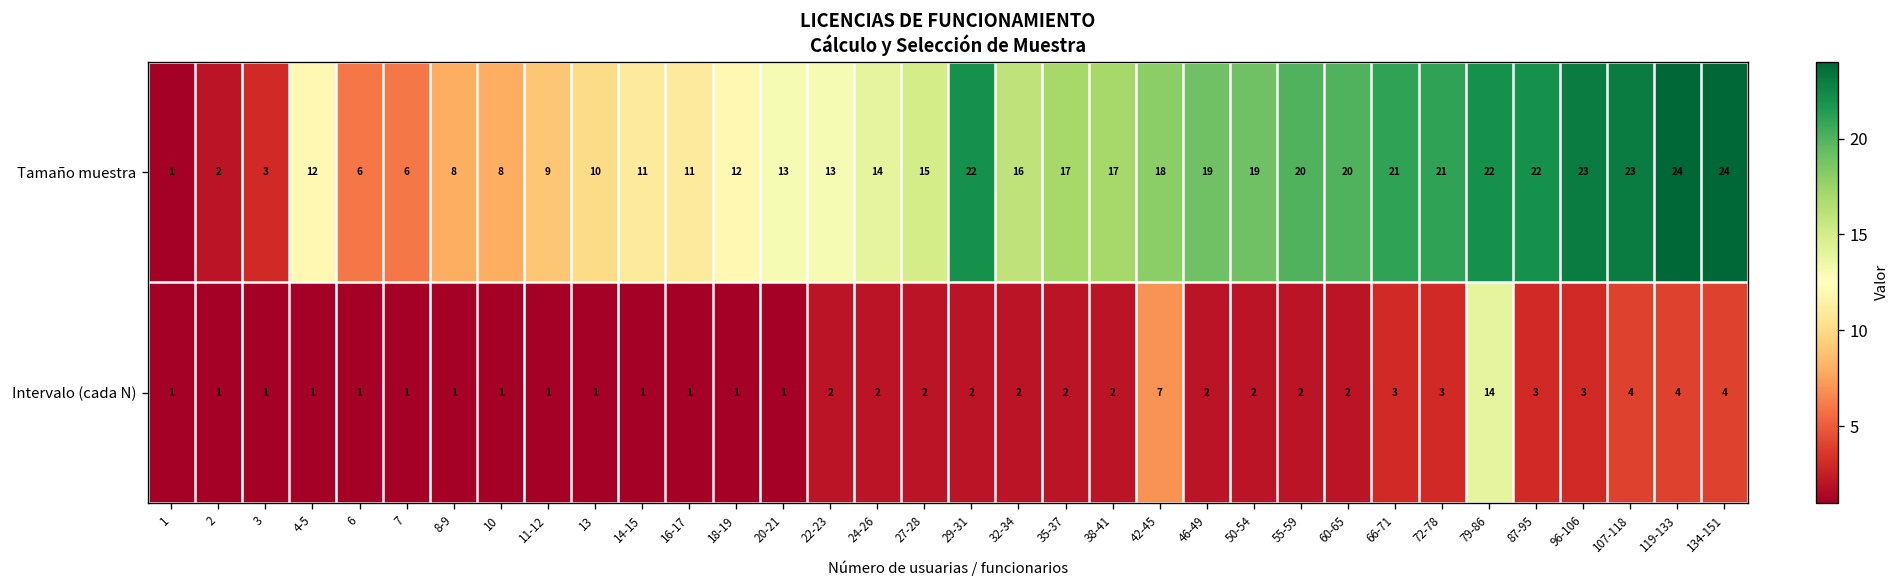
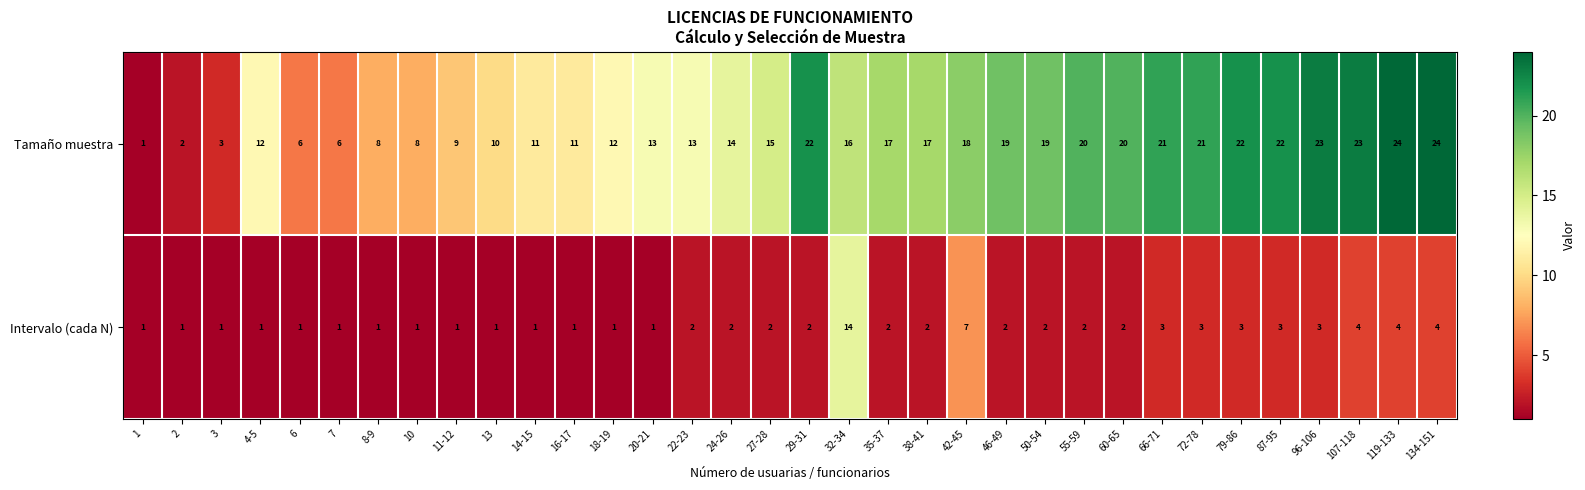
  {
    "Tamaño muestra": {
      "1": 1,
      "2": 2,
      "3": 3,
      "4-5": 12,
      "6": 6,
      "7": 6,
      "8-9": 8,
      "10": 8,
      "11-12": 9,
      "13": 10,
      "14-15": 11,
      "16-17": 11,
      "18-19": 12,
      "20-21": 13,
      "22-23": 13,
      "24-26": 14,
      "27-28": 15,
      "29-31": 22,
      "32-34": 16,
      "35-37": 17,
      "38-41": 17,
      "42-45": 18,
      "46-49": 19,
      "50-54": 19,
      "55-59": 20,
      "60-65": 20,
      "66-71": 21,
      "72-78": 21,
      "79-86": 22,
      "87-95": 22,
      "96-106": 23,
      "107-118": 23,
      "119-133": 24,
      "134-151": 24
    },
    "Intervalo (cada N)": {
      "1": 1,
      "2": 1,
      "3": 1,
      "4-5": 1,
      "6": 1,
      "7": 1,
      "8-9": 1,
      "10": 1,
      "11-12": 1,
      "13": 1,
      "14-15": 1,
      "16-17": 1,
      "18-19": 1,
      "20-21": 1,
      "22-23": 2,
      "24-26": 2,
      "27-28": 2,
      "29-31": 2,
-     "32-34": 2,
+     "32-34": 14,
      "35-37": 2,
      "38-41": 2,
      "42-45": 7,
      "46-49": 2,
      "50-54": 2,
      "55-59": 2,
      "60-65": 2,
      "66-71": 3,
      "72-78": 3,
-     "79-86": 14,
+     "79-86": 3,
      "87-95": 3,
      "96-106": 3,
      "107-118": 4,
      "119-133": 4,
      "134-151": 4
    }
  }
